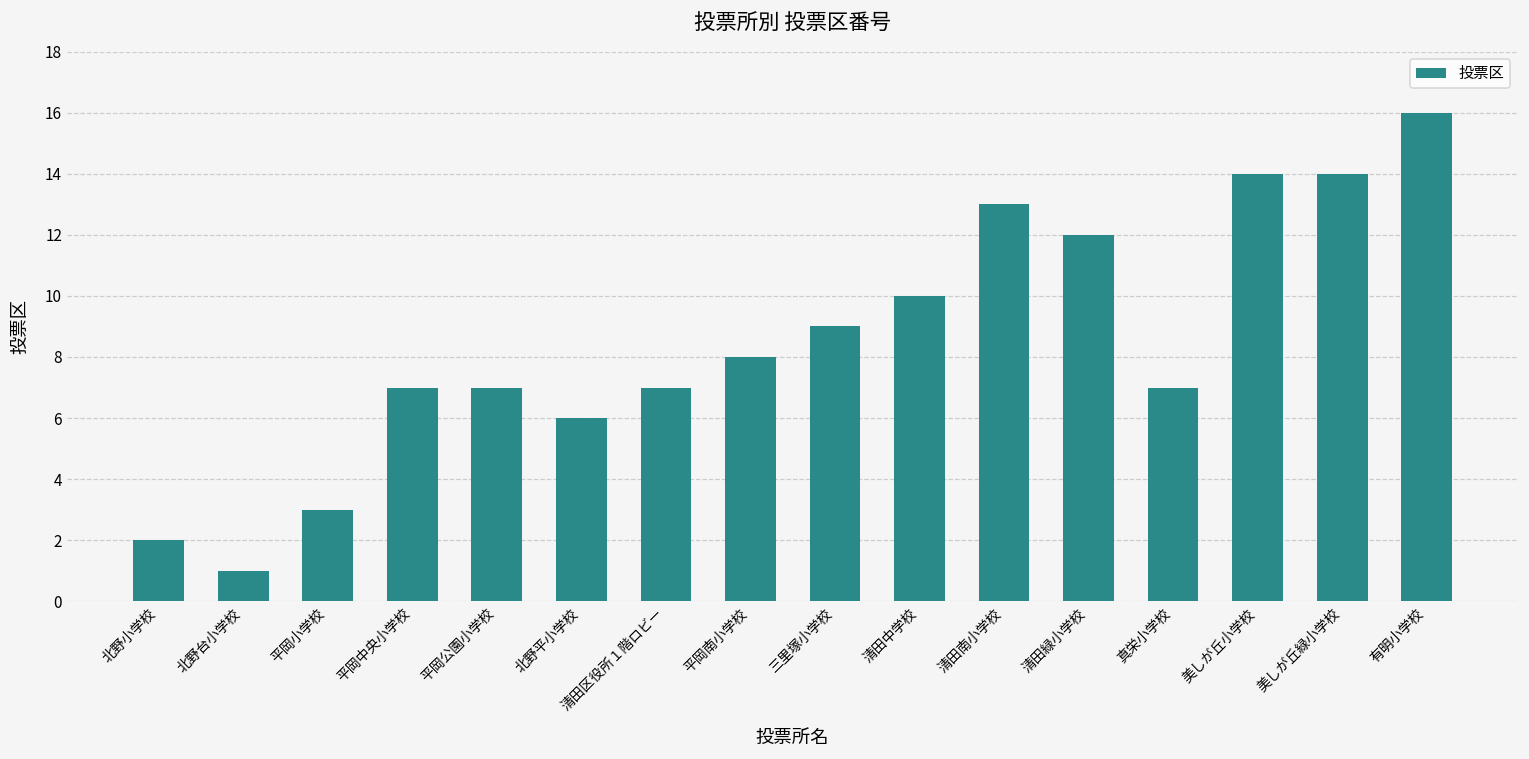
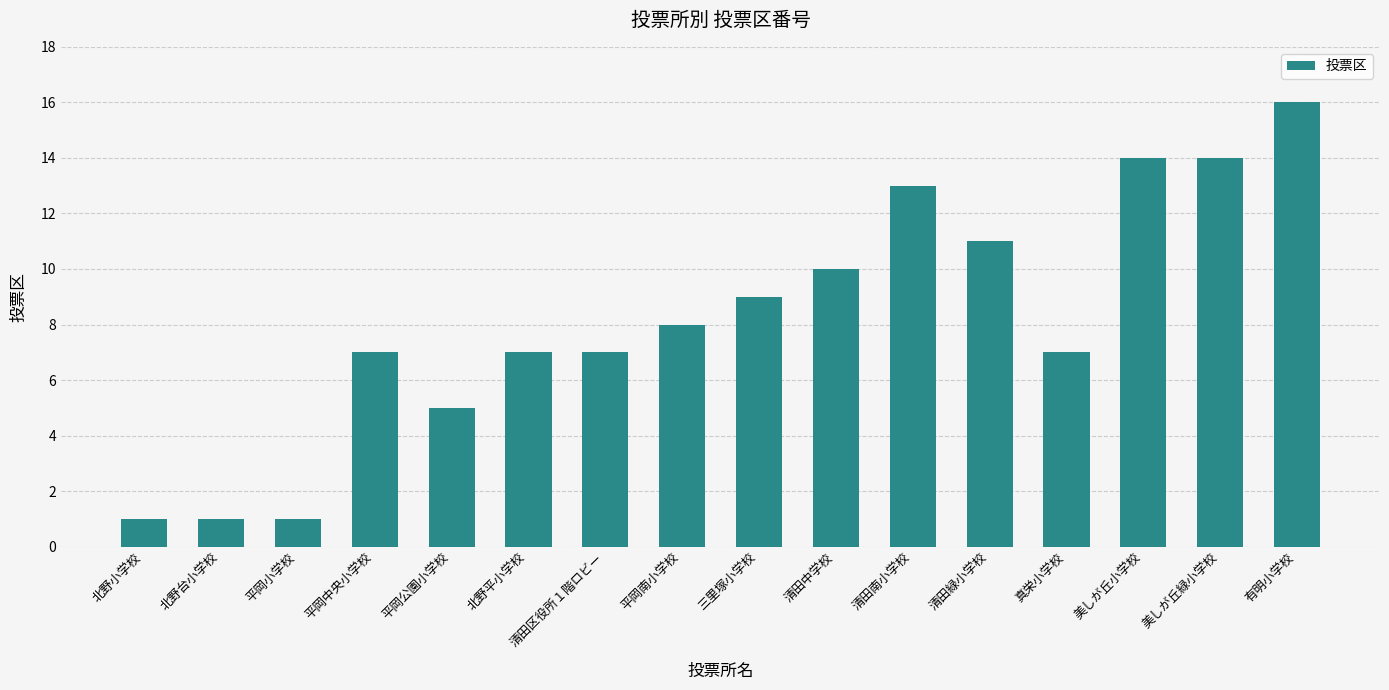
  {
-   "北野小学校": 2,
+   "北野小学校": 1,
    "北野台小学校": 1,
-   "平岡小学校": 3,
+   "平岡小学校": 1,
    "平岡中央小学校": 7,
-   "平岡公園小学校": 7,
-   "北野平小学校": 6,
+   "平岡公園小学校": 5,
+   "北野平小学校": 7,
    "清田区役所１階ロビー": 7,
    "平岡南小学校": 8,
    "三里塚小学校": 9,
    "清田中学校": 10,
    "清田南小学校": 13,
-   "清田緑小学校": 12,
+   "清田緑小学校": 11,
    "真栄小学校": 7,
    "美しが丘小学校": 14,
    "美しが丘緑小学校": 14,
    "有明小学校": 16
  }
